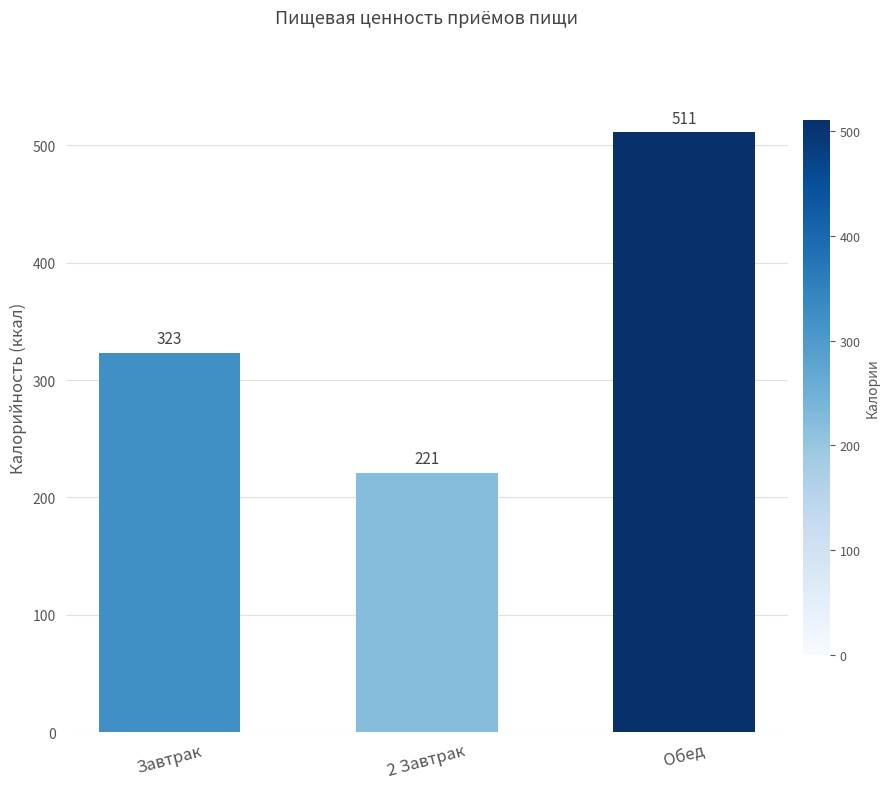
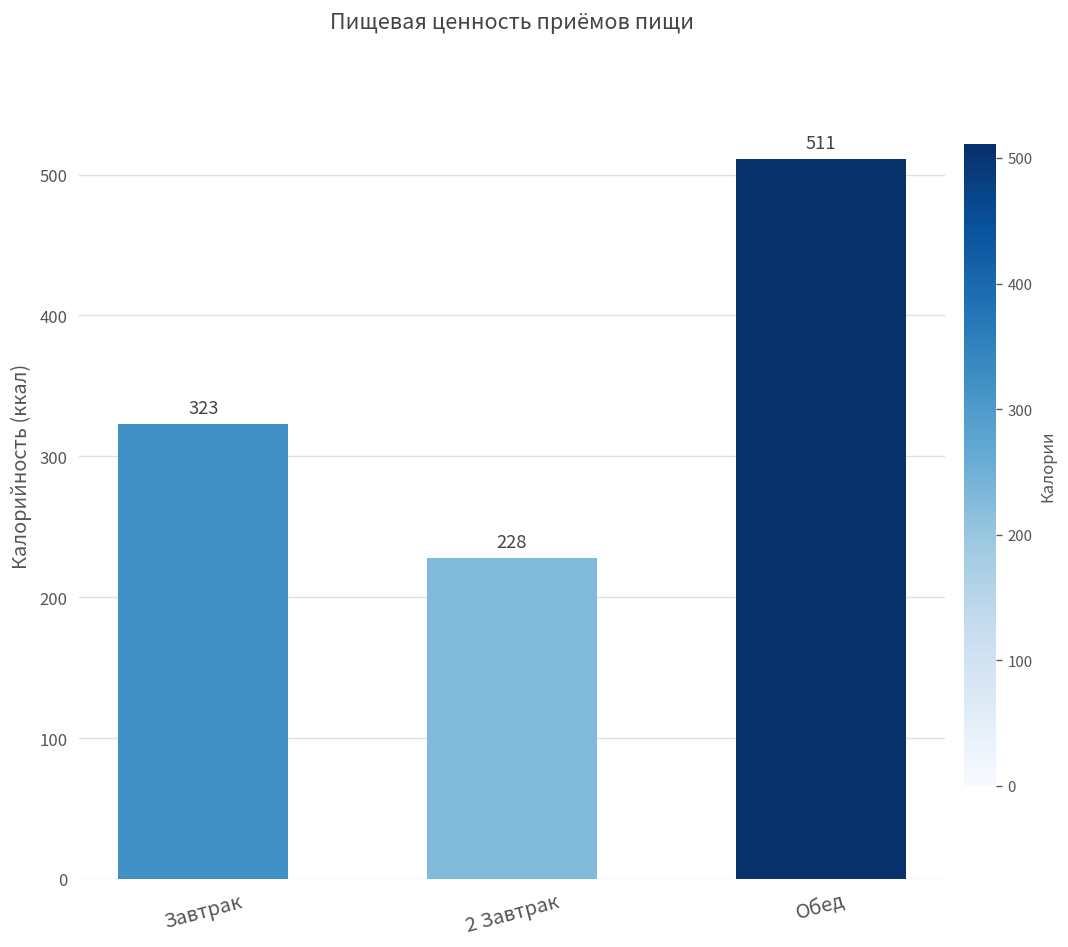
  {
    "Завтрак": 323,
-   "2 Завтрак": 221,
+   "2 Завтрак": 228,
    "Обед": 511
  }
